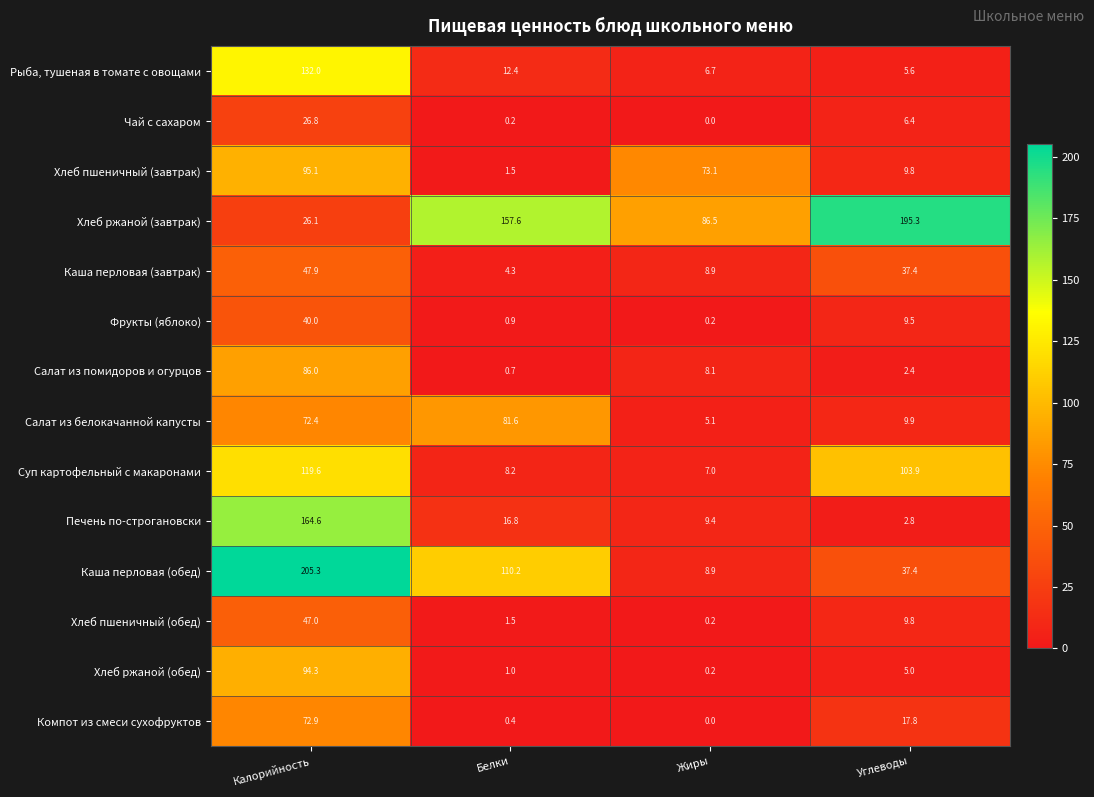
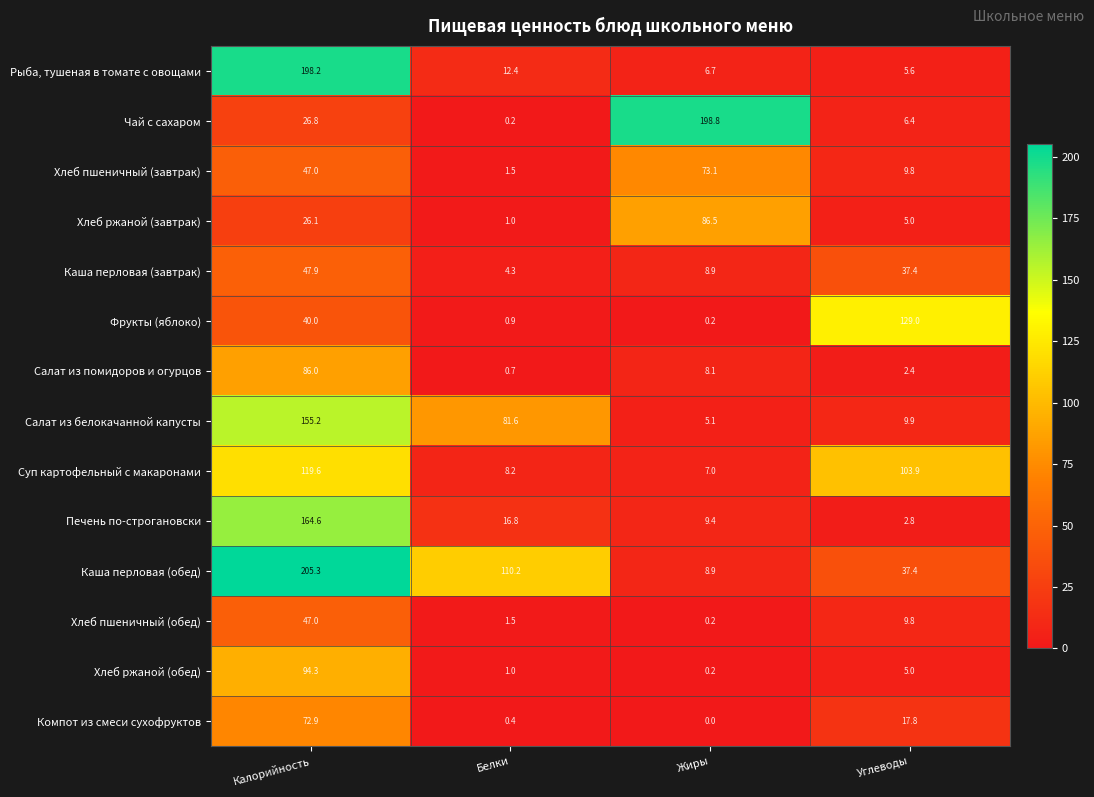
  {
    "Рыба, тушеная в томате с овощами": {
-     "Калорийность": 132.0,
+     "Калорийность": 198.2,
      "Белки": 12.4,
      "Жиры": 6.7,
      "Углеводы": 5.6
    },
    "Чай с сахаром": {
      "Калорийность": 26.8,
      "Белки": 0.2,
-     "Жиры": 0.0,
+     "Жиры": 198.8,
      "Углеводы": 6.4
    },
    "Хлеб пшеничный (завтрак)": {
-     "Калорийность": 95.1,
+     "Калорийность": 47.0,
      "Белки": 1.5,
      "Жиры": 73.1,
      "Углеводы": 9.8
    },
    "Хлеб ржаной (завтрак)": {
      "Калорийность": 26.1,
-     "Белки": 157.6,
+     "Белки": 1.0,
      "Жиры": 86.5,
-     "Углеводы": 195.3
+     "Углеводы": 5.0
    },
    "Каша перловая (завтрак)": {
      "Калорийность": 47.9,
      "Белки": 4.3,
      "Жиры": 8.9,
      "Углеводы": 37.4
    },
    "Фрукты (яблоко)": {
      "Калорийность": 40.0,
      "Белки": 0.9,
      "Жиры": 0.2,
-     "Углеводы": 9.5
+     "Углеводы": 129.0
    },
    "Салат из помидоров и огурцов": {
      "Калорийность": 86.0,
      "Белки": 0.7,
      "Жиры": 8.1,
      "Углеводы": 2.4
    },
    "Салат из белокачанной капусты": {
-     "Калорийность": 72.4,
+     "Калорийность": 155.2,
      "Белки": 81.6,
      "Жиры": 5.1,
      "Углеводы": 9.9
    },
    "Суп картофельный с макаронами": {
      "Калорийность": 119.6,
      "Белки": 8.2,
      "Жиры": 7.0,
      "Углеводы": 103.9
    },
    "Печень по-строгановски": {
      "Калорийность": 164.6,
      "Белки": 16.8,
      "Жиры": 9.4,
      "Углеводы": 2.8
    },
    "Каша перловая (обед)": {
      "Калорийность": 205.3,
      "Белки": 110.2,
      "Жиры": 8.9,
      "Углеводы": 37.4
    },
    "Хлеб пшеничный (обед)": {
      "Калорийность": 47.0,
      "Белки": 1.5,
      "Жиры": 0.2,
      "Углеводы": 9.8
    },
    "Хлеб ржаной (обед)": {
      "Калорийность": 94.3,
      "Белки": 1.0,
      "Жиры": 0.2,
      "Углеводы": 5.0
    },
    "Компот из смеси сухофруктов": {
      "Калорийность": 72.9,
      "Белки": 0.4,
      "Жиры": 0.0,
      "Углеводы": 17.8
    }
  }
